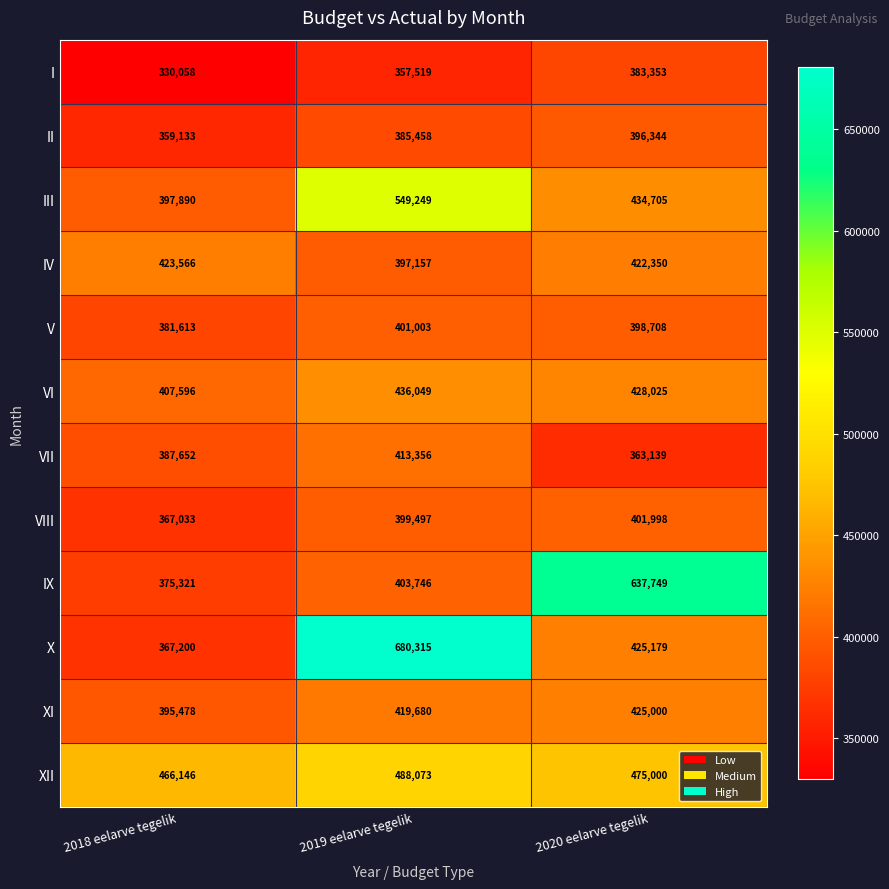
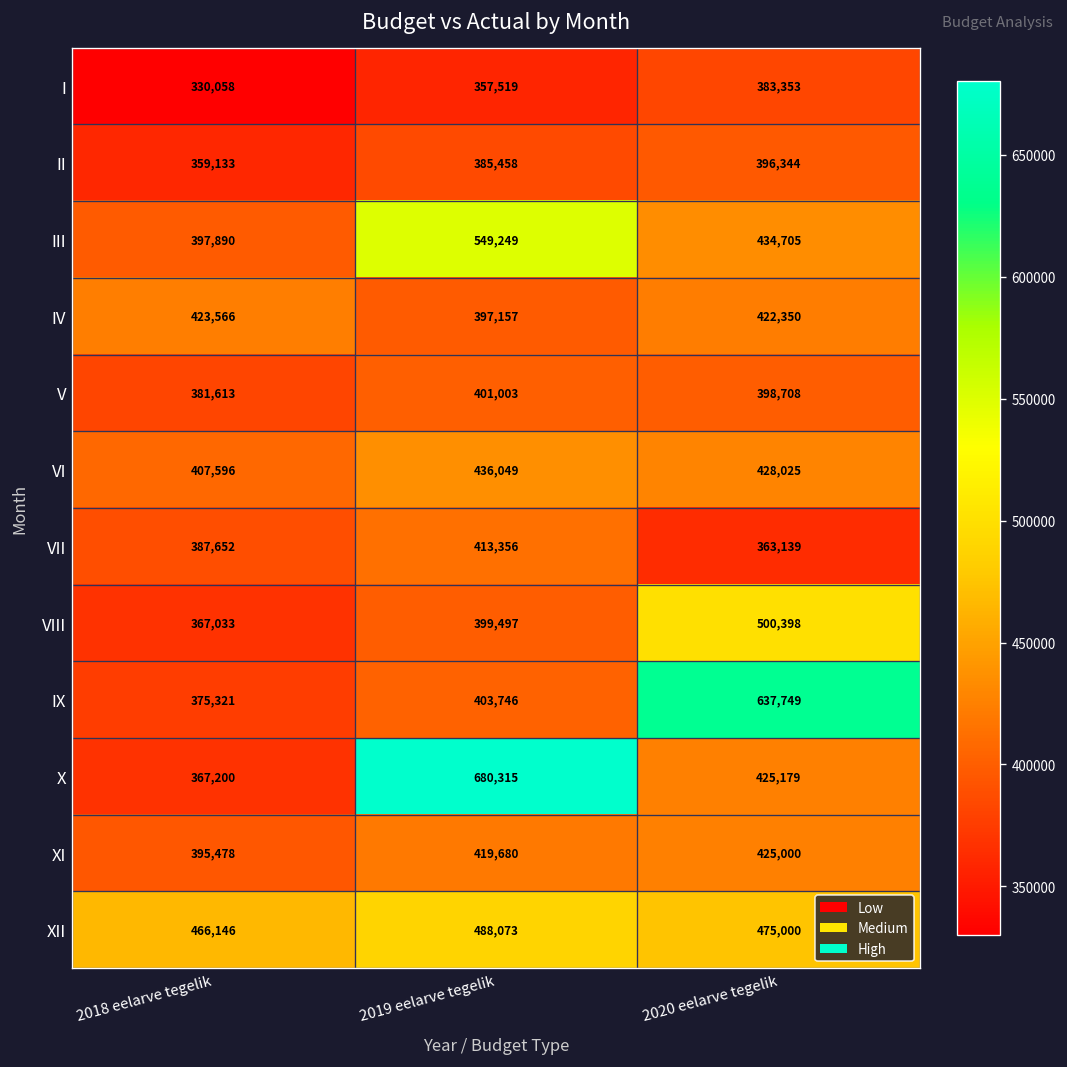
  {
    "I": {
      "2018 eelarve tegelik": "330,058",
      "2019 eelarve tegelik": "357,519",
      "2020 eelarve tegelik": "383,353"
    },
    "II": {
      "2018 eelarve tegelik": "359,133",
      "2019 eelarve tegelik": "385,458",
      "2020 eelarve tegelik": "396,344"
    },
    "III": {
      "2018 eelarve tegelik": "397,890",
      "2019 eelarve tegelik": "549,249",
      "2020 eelarve tegelik": "434,705"
    },
    "IV": {
      "2018 eelarve tegelik": "423,566",
      "2019 eelarve tegelik": "397,157",
      "2020 eelarve tegelik": "422,350"
    },
    "V": {
      "2018 eelarve tegelik": "381,613",
      "2019 eelarve tegelik": "401,003",
      "2020 eelarve tegelik": "398,708"
    },
    "VI": {
      "2018 eelarve tegelik": "407,596",
      "2019 eelarve tegelik": "436,049",
      "2020 eelarve tegelik": "428,025"
    },
    "VII": {
      "2018 eelarve tegelik": "387,652",
      "2019 eelarve tegelik": "413,356",
      "2020 eelarve tegelik": "363,139"
    },
    "VIII": {
      "2018 eelarve tegelik": "367,033",
      "2019 eelarve tegelik": "399,497",
-     "2020 eelarve tegelik": "401,998"
+     "2020 eelarve tegelik": "500,398"
    },
    "IX": {
      "2018 eelarve tegelik": "375,321",
      "2019 eelarve tegelik": "403,746",
      "2020 eelarve tegelik": "637,749"
    },
    "X": {
      "2018 eelarve tegelik": "367,200",
      "2019 eelarve tegelik": "680,315",
      "2020 eelarve tegelik": "425,179"
    },
    "XI": {
      "2018 eelarve tegelik": "395,478",
      "2019 eelarve tegelik": "419,680",
      "2020 eelarve tegelik": "425,000"
    },
    "XII": {
      "2018 eelarve tegelik": "466,146",
      "2019 eelarve tegelik": "488,073",
      "2020 eelarve tegelik": "475,000"
    }
  }
